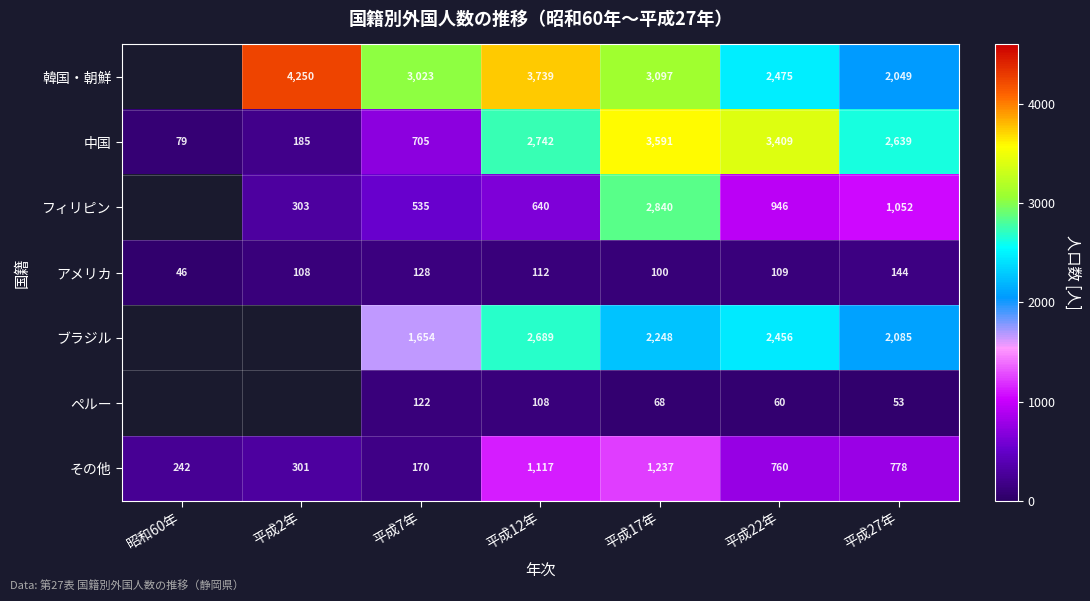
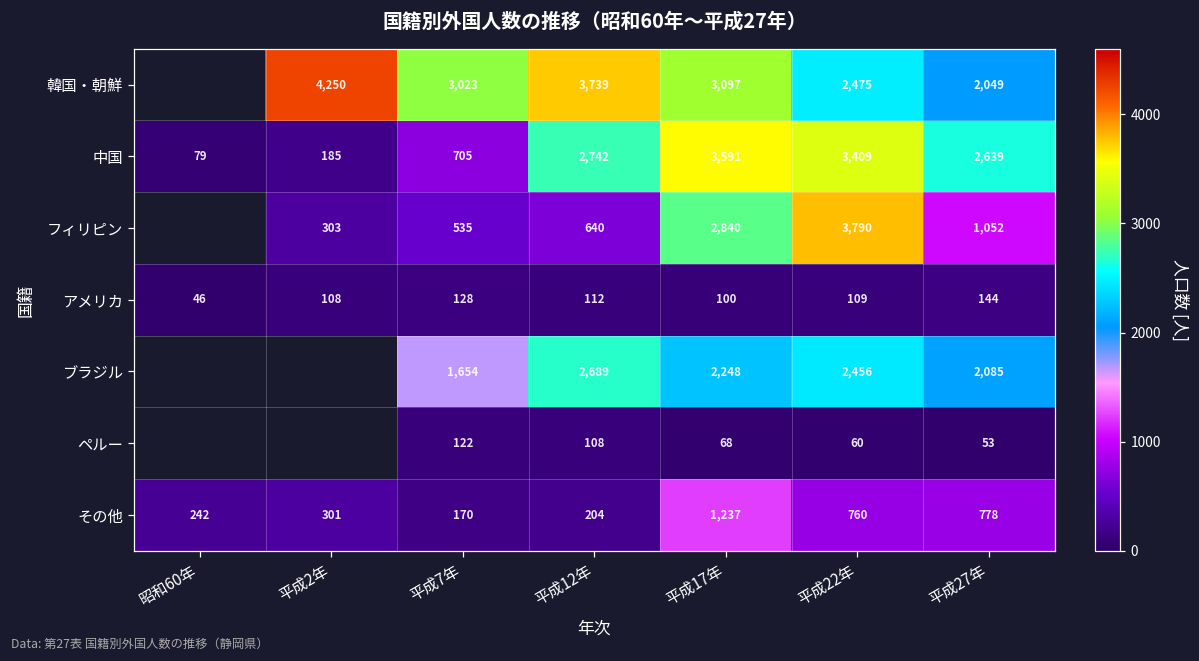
  {
    "韓国・朝鮮": {
      "平成2年": "4,250",
      "平成7年": "3,023",
      "平成12年": "3,739",
      "平成17年": "3,097",
      "平成22年": "2,475",
      "平成27年": "2,049"
    },
    "中国": {
      "昭和60年": "79",
      "平成2年": "185",
      "平成7年": "705",
      "平成12年": "2,742",
      "平成17年": "3,591",
      "平成22年": "3,409",
      "平成27年": "2,639"
    },
    "フィリピン": {
      "平成2年": "303",
      "平成7年": "535",
      "平成12年": "640",
      "平成17年": "2,840",
-     "平成22年": "946",
+     "平成22年": "3,790",
      "平成27年": "1,052"
    },
    "アメリカ": {
      "昭和60年": "46",
      "平成2年": "108",
      "平成7年": "128",
      "平成12年": "112",
      "平成17年": "100",
      "平成22年": "109",
      "平成27年": "144"
    },
    "ブラジル": {
      "平成7年": "1,654",
      "平成12年": "2,689",
      "平成17年": "2,248",
      "平成22年": "2,456",
      "平成27年": "2,085"
    },
    "ペルー": {
      "平成7年": "122",
      "平成12年": "108",
      "平成17年": "68",
      "平成22年": "60",
      "平成27年": "53"
    },
    "その他": {
      "昭和60年": "242",
      "平成2年": "301",
      "平成7年": "170",
-     "平成12年": "1,117",
+     "平成12年": "204",
      "平成17年": "1,237",
      "平成22年": "760",
      "平成27年": "778"
    }
  }
